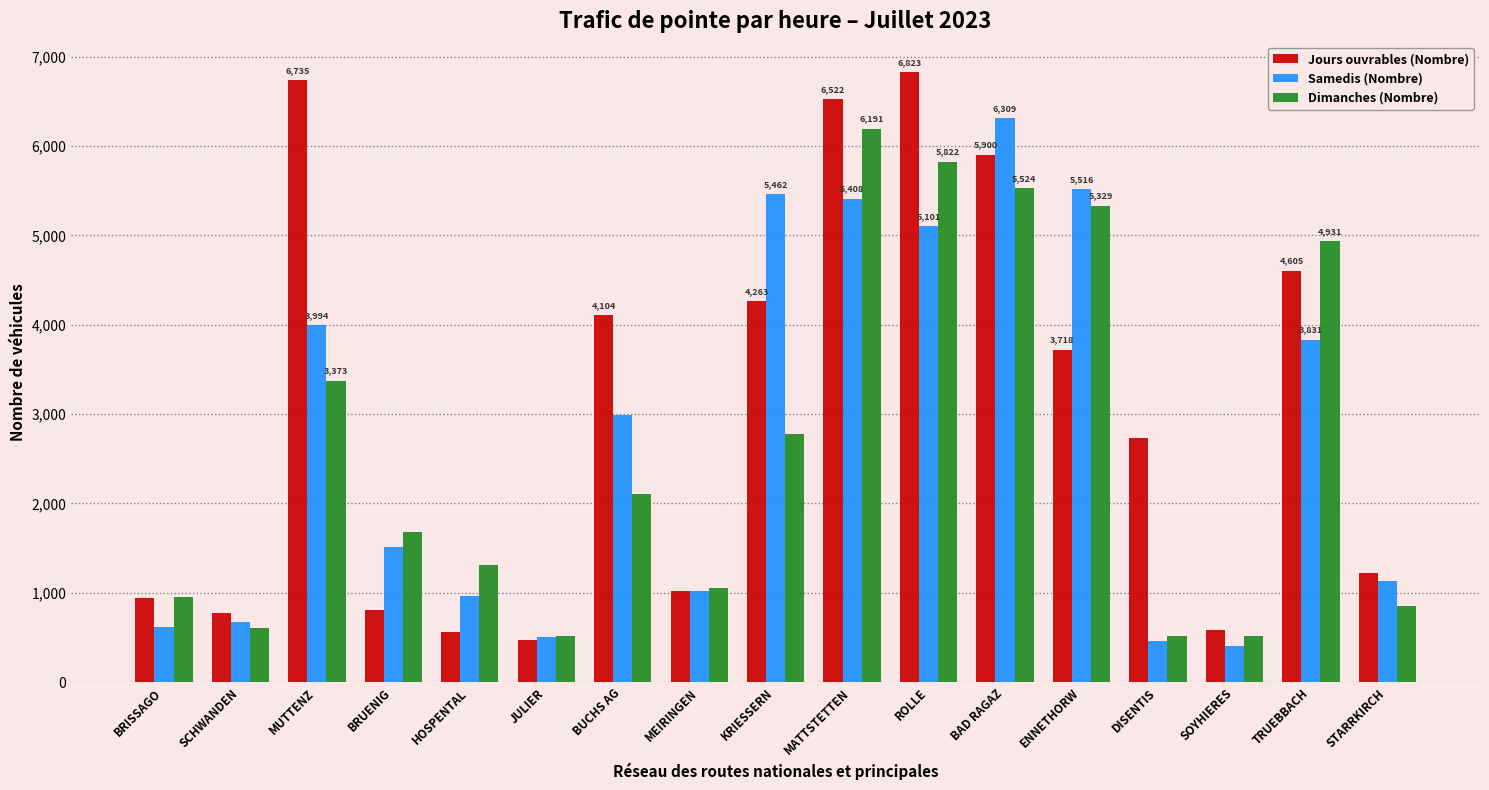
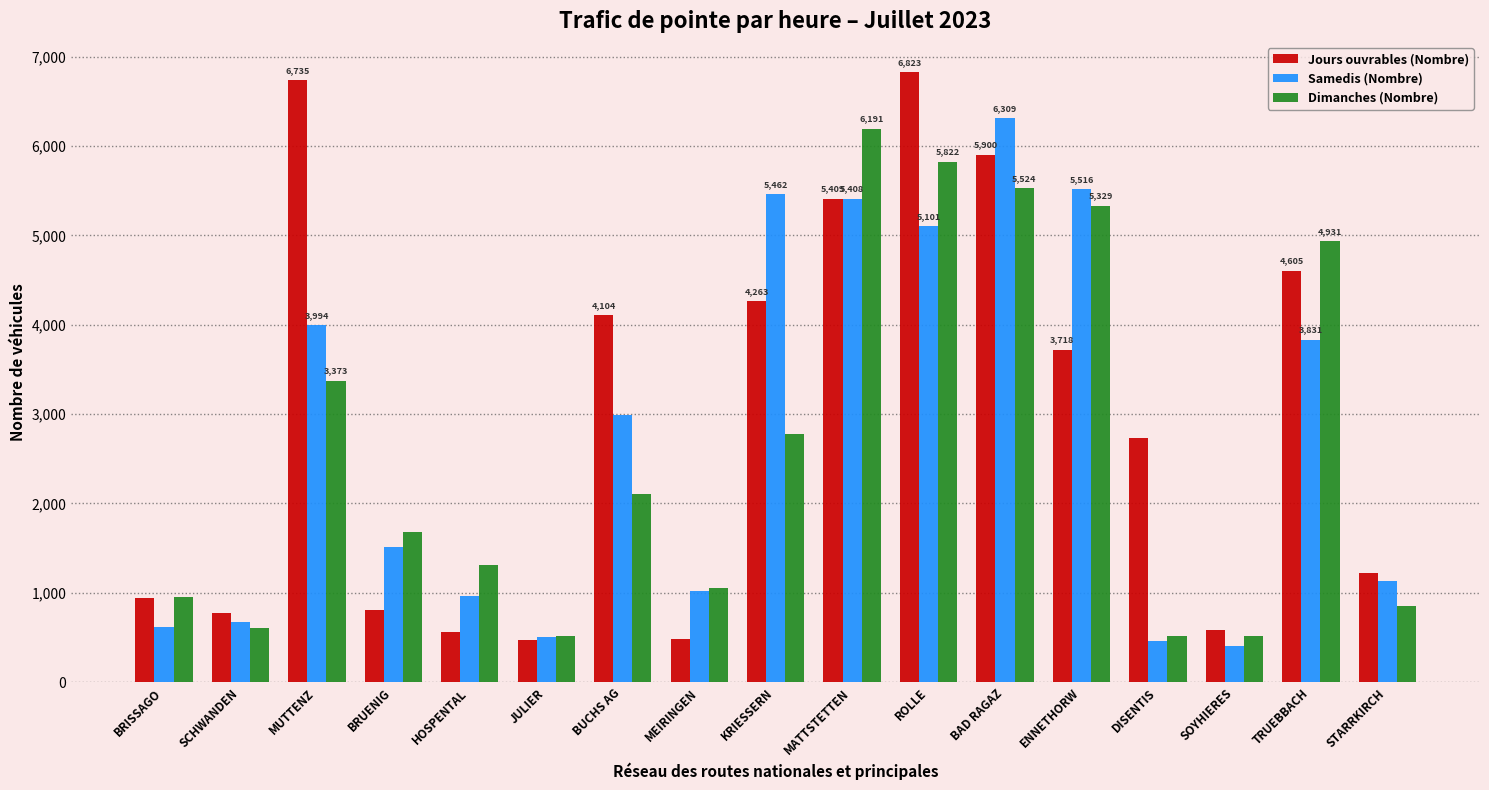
  {
    "Jours ouvrables (Nombre)": {
      "MUTTENZ": "6,735",
      "BUCHS AG": "4,104",
-     "MEIRINGEN": "1,000",
+     "MEIRINGEN": "500",
      "KRIESSERN": "4,263",
-     "MATTSTETTEN": "6,522",
+     "MATTSTETTEN": "5,409",
      "ROLLE": "6,823",
      "BAD RAGAZ": "5,900",
      "ENNETHORW": "3,718",
      "TRUEBBACH": "4,605"
    },
    "Samedis (Nombre)": {
      "MUTTENZ": "3,994",
      "KRIESSERN": "5,462",
      "MATTSTETTEN": "5,408",
      "ROLLE": "5,101",
      "BAD RAGAZ": "6,309",
      "ENNETHORW": "5,516",
      "TRUEBBACH": "3,831"
    },
    "Dimanches (Nombre)": {
      "MUTTENZ": "3,373",
      "MATTSTETTEN": "6,191",
      "ROLLE": "5,822",
      "BAD RAGAZ": "5,524",
      "ENNETHORW": "5,329",
      "TRUEBBACH": "4,931"
    }
  }
